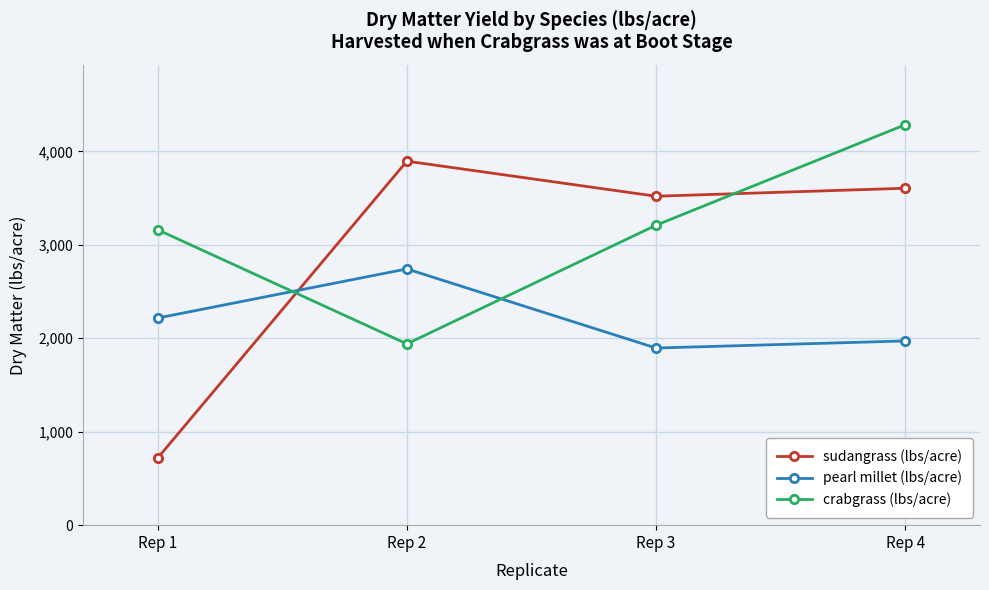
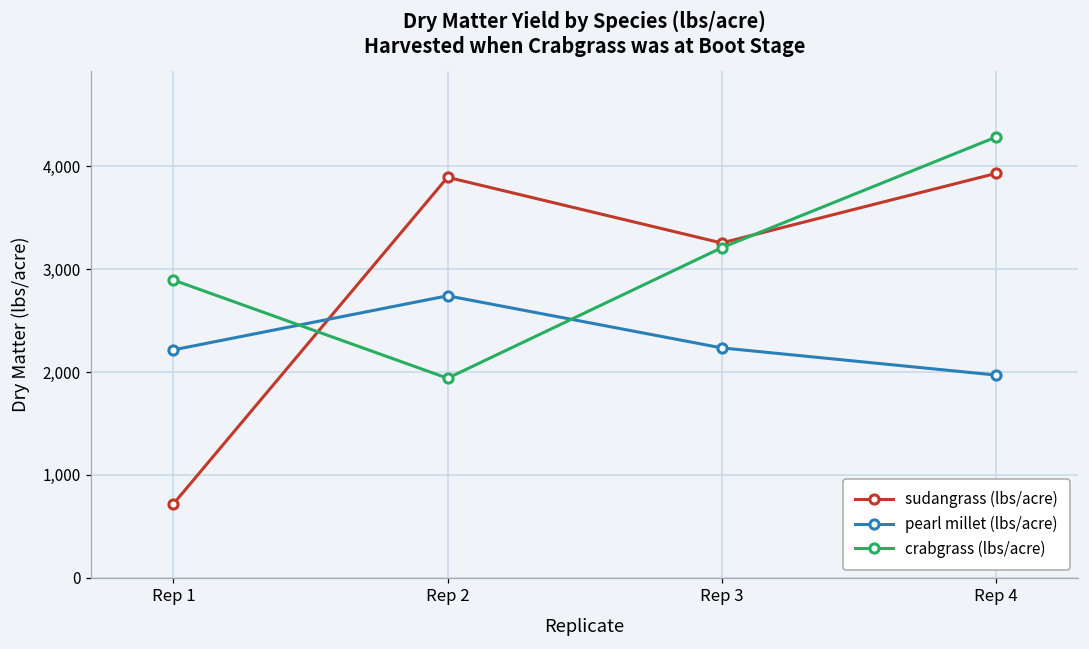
  {
    "sudangrass (lbs/acre)": {
      "Rep 1": "700",
      "Rep 2": "3,900",
-     "Rep 3": "3,500",
-     "Rep 4": "3,600"
+     "Rep 3": "3,300",
+     "Rep 4": "3,900"
    },
    "pearl millet (lbs/acre)": {
      "Rep 1": "2,200",
      "Rep 2": "2,700",
-     "Rep 3": "1,900",
+     "Rep 3": "2,200",
      "Rep 4": "2,000"
    },
    "crabgrass (lbs/acre)": {
-     "Rep 1": "3,200",
+     "Rep 1": "2,900",
      "Rep 2": "1,900",
      "Rep 3": "3,200",
      "Rep 4": "4,300"
    }
  }
